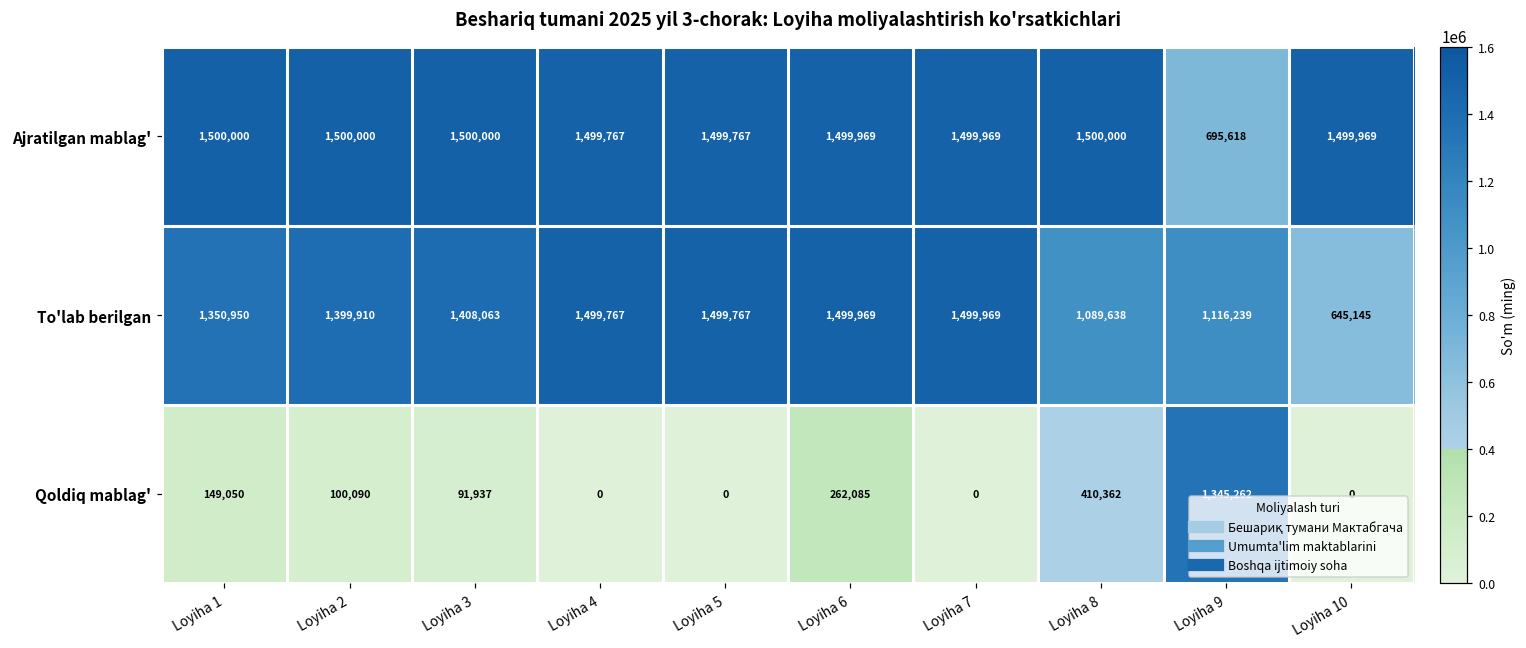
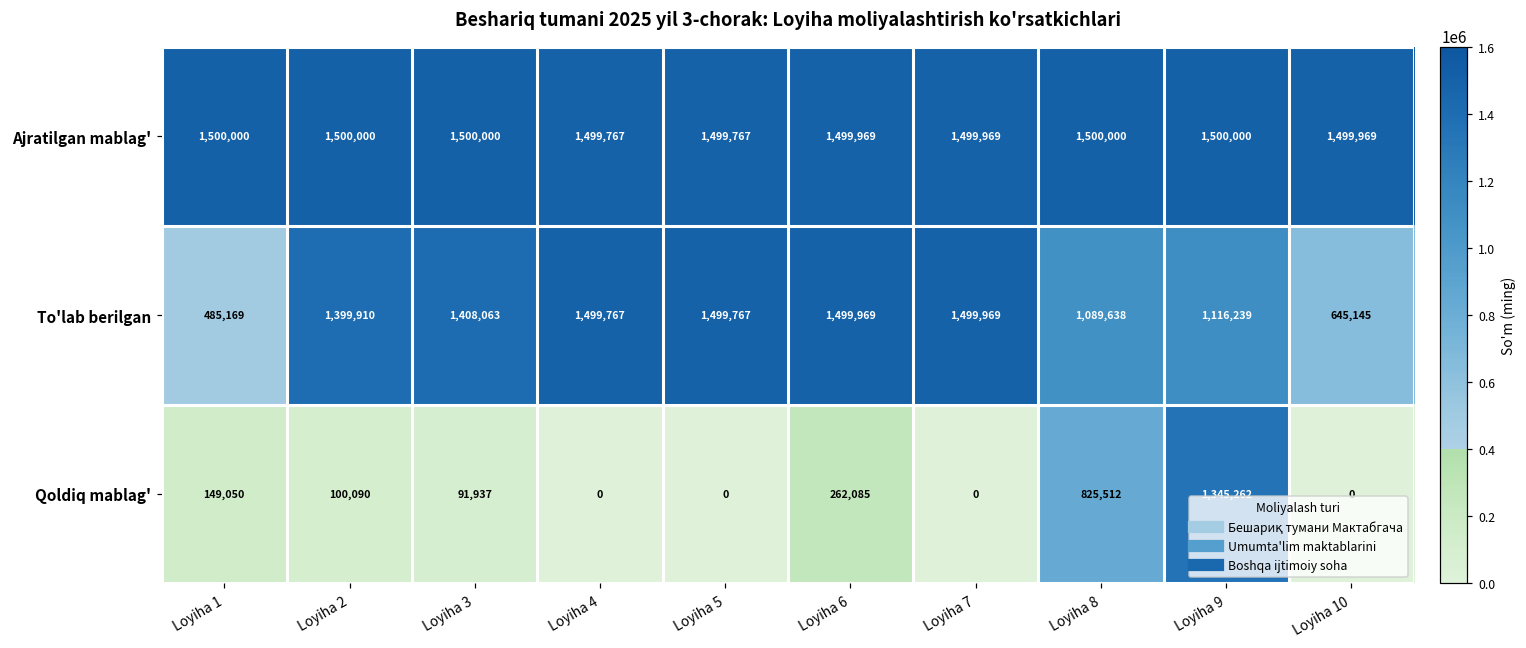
  {
    "Ajratilgan mablag'": {
      "Loyiha 1": "1,500,000",
      "Loyiha 2": "1,500,000",
      "Loyiha 3": "1,500,000",
      "Loyiha 4": "1,499,767",
      "Loyiha 5": "1,499,767",
      "Loyiha 6": "1,499,969",
      "Loyiha 7": "1,499,969",
      "Loyiha 8": "1,500,000",
-     "Loyiha 9": "695,618",
+     "Loyiha 9": "1,500,000",
      "Loyiha 10": "1,499,969"
    },
    "To'lab berilgan": {
-     "Loyiha 1": "1,350,950",
+     "Loyiha 1": "485,169",
      "Loyiha 2": "1,399,910",
      "Loyiha 3": "1,408,063",
      "Loyiha 4": "1,499,767",
      "Loyiha 5": "1,499,767",
      "Loyiha 6": "1,499,969",
      "Loyiha 7": "1,499,969",
      "Loyiha 8": "1,089,638",
      "Loyiha 9": "1,116,239",
      "Loyiha 10": "645,145"
    },
    "Qoldiq mablag'": {
      "Loyiha 1": "149,050",
      "Loyiha 2": "100,090",
      "Loyiha 3": "91,937",
      "Loyiha 4": "0",
      "Loyiha 5": "0",
      "Loyiha 6": "262,085",
      "Loyiha 7": "0",
-     "Loyiha 8": "410,362",
+     "Loyiha 8": "825,512",
      "Loyiha 9": "1,345,262",
      "Loyiha 10": "0"
    }
  }
